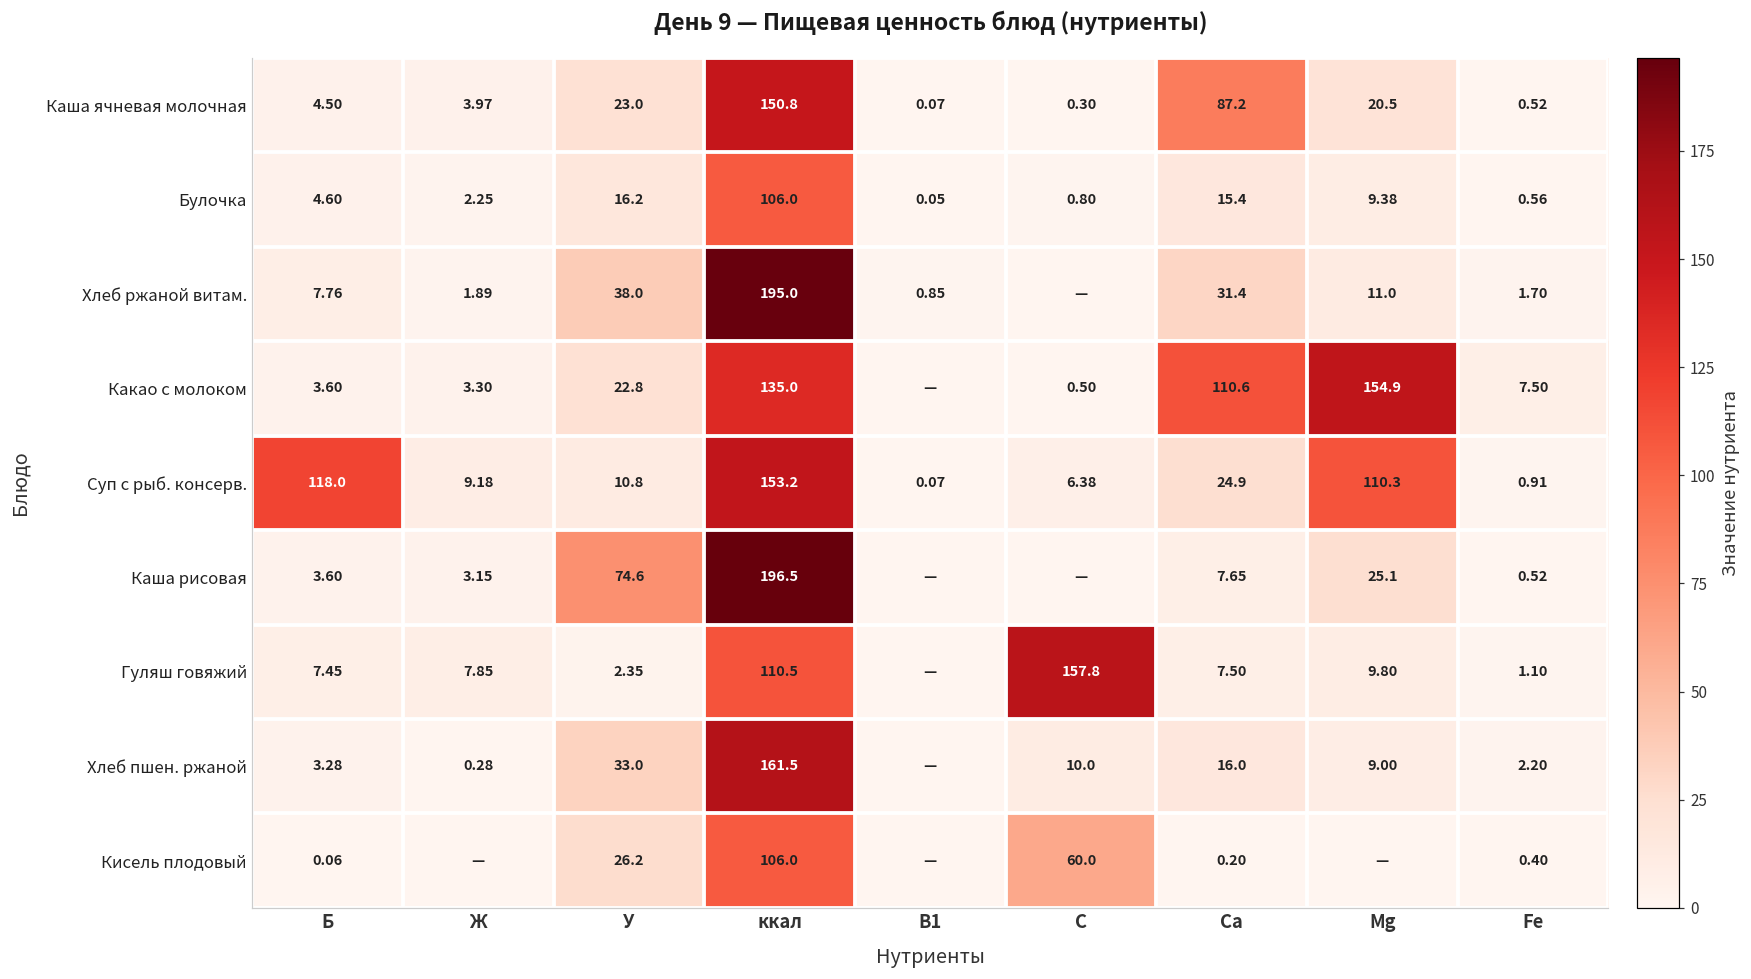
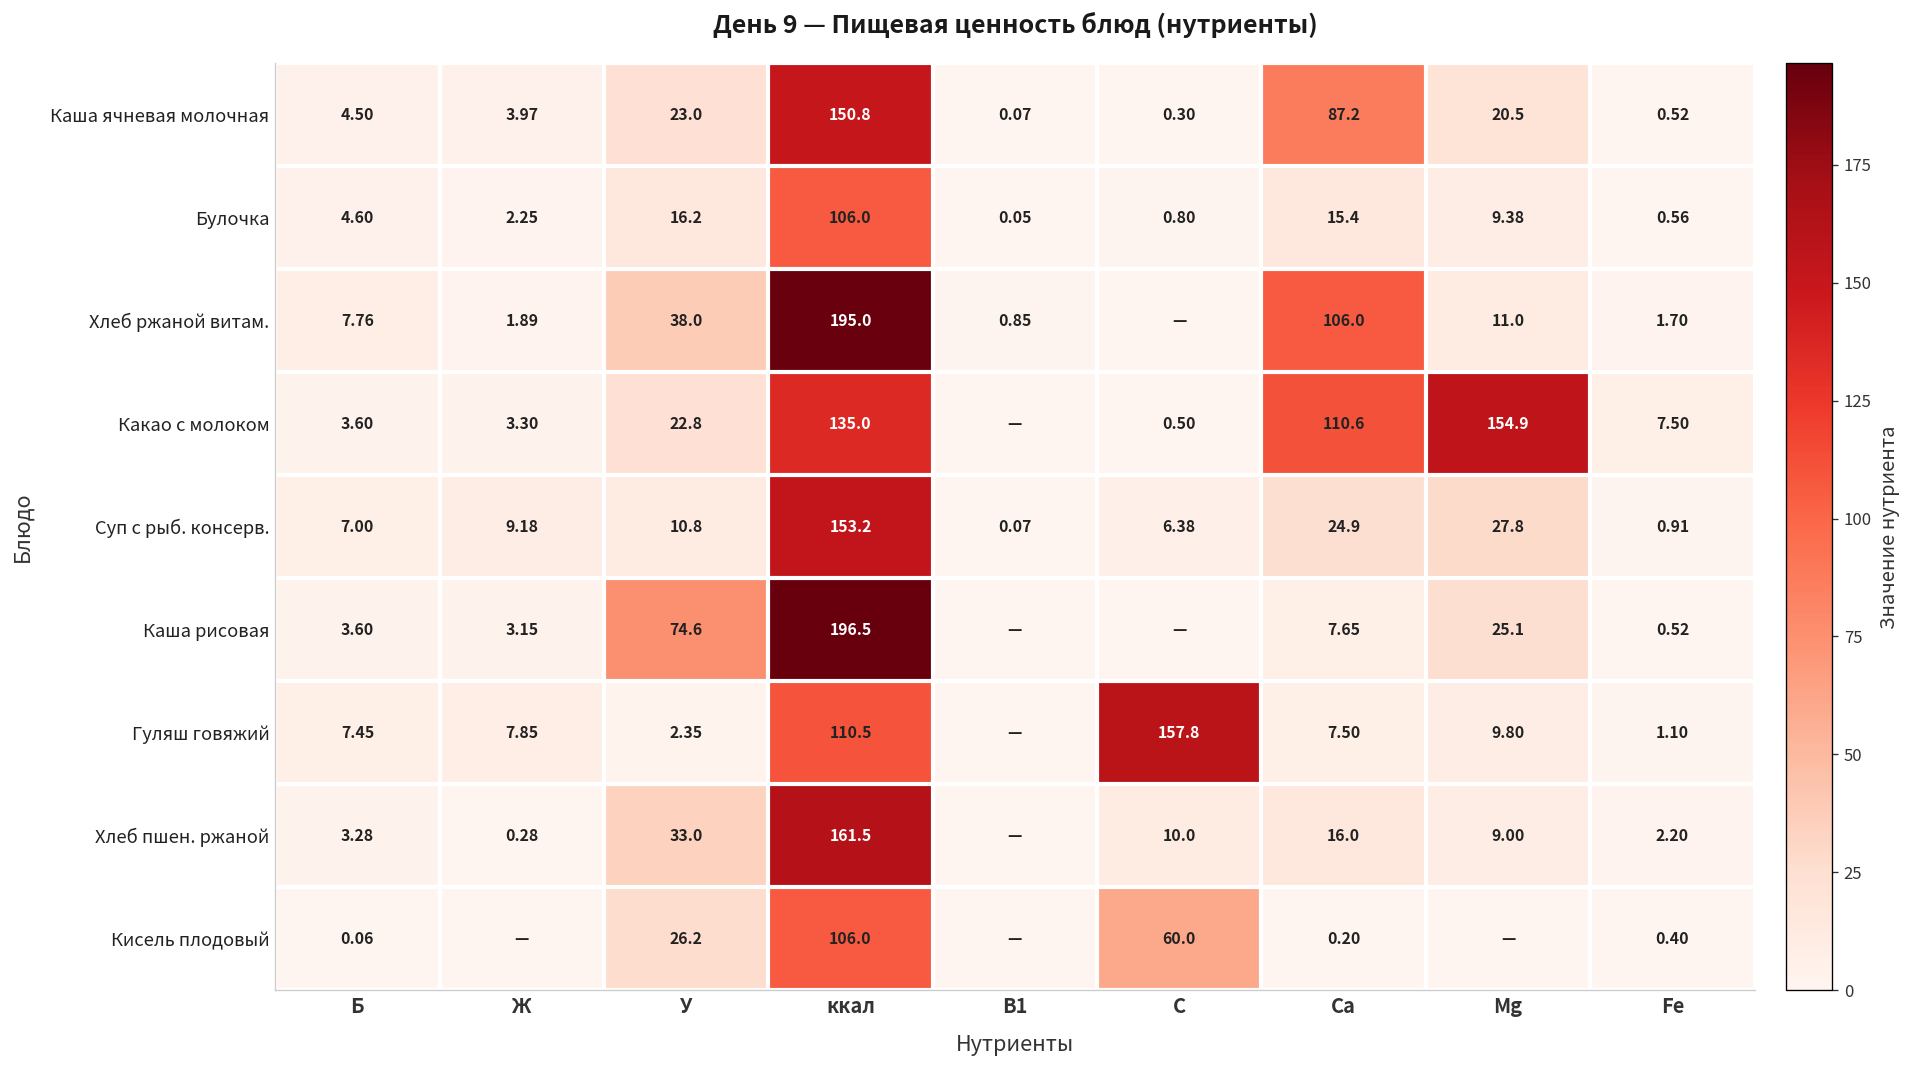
  {
    "Каша ячневая молочная": {
      "Б": 4.50,
      "Ж": 3.97,
      "У": 23.0,
      "ккал": 150.8,
      "В1": 0.07,
      "С": 0.30,
      "Ca": 87.2,
      "Mg": 20.5,
      "Fe": 0.52
    },
    "Булочка": {
      "Б": 4.60,
      "Ж": 2.25,
      "У": 16.2,
      "ккал": 106.0,
      "В1": 0.05,
      "С": 0.80,
      "Ca": 15.4,
      "Mg": 9.38,
      "Fe": 0.56
    },
    "Хлеб ржаной витам.": {
      "Б": 7.76,
      "Ж": 1.89,
      "У": 38.0,
      "ккал": 195.0,
      "В1": 0.85,
-     "Ca": 31.4,
+     "Ca": 106.0,
      "Mg": 11.0,
      "Fe": 1.70
    },
    "Какао с молоком": {
      "Б": 3.60,
      "Ж": 3.30,
      "У": 22.8,
      "ккал": 135.0,
      "С": 0.50,
      "Ca": 110.6,
      "Mg": 154.9,
      "Fe": 7.50
    },
    "Суп с рыб. консерв.": {
-     "Б": 118.0,
+     "Б": 7.00,
      "Ж": 9.18,
      "У": 10.8,
      "ккал": 153.2,
      "В1": 0.07,
      "С": 6.38,
      "Ca": 24.9,
-     "Mg": 110.3,
+     "Mg": 27.8,
      "Fe": 0.91
    },
    "Каша рисовая": {
      "Б": 3.60,
      "Ж": 3.15,
      "У": 74.6,
      "ккал": 196.5,
      "Ca": 7.65,
      "Mg": 25.1,
      "Fe": 0.52
    },
    "Гуляш говяжий": {
      "Б": 7.45,
      "Ж": 7.85,
      "У": 2.35,
      "ккал": 110.5,
      "С": 157.8,
      "Ca": 7.50,
      "Mg": 9.80,
      "Fe": 1.10
    },
    "Хлеб пшен. ржаной": {
      "Б": 3.28,
      "Ж": 0.28,
      "У": 33.0,
      "ккал": 161.5,
      "С": 10.0,
      "Ca": 16.0,
      "Mg": 9.00,
      "Fe": 2.20
    },
    "Кисель плодовый": {
      "Б": 0.06,
      "У": 26.2,
      "ккал": 106.0,
      "С": 60.0,
      "Ca": 0.20,
      "Fe": 0.40
    }
  }
